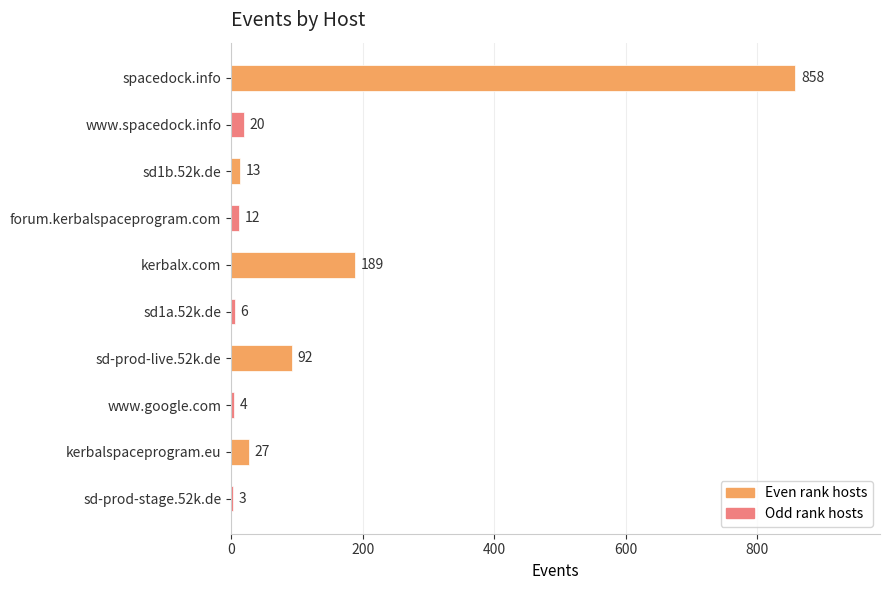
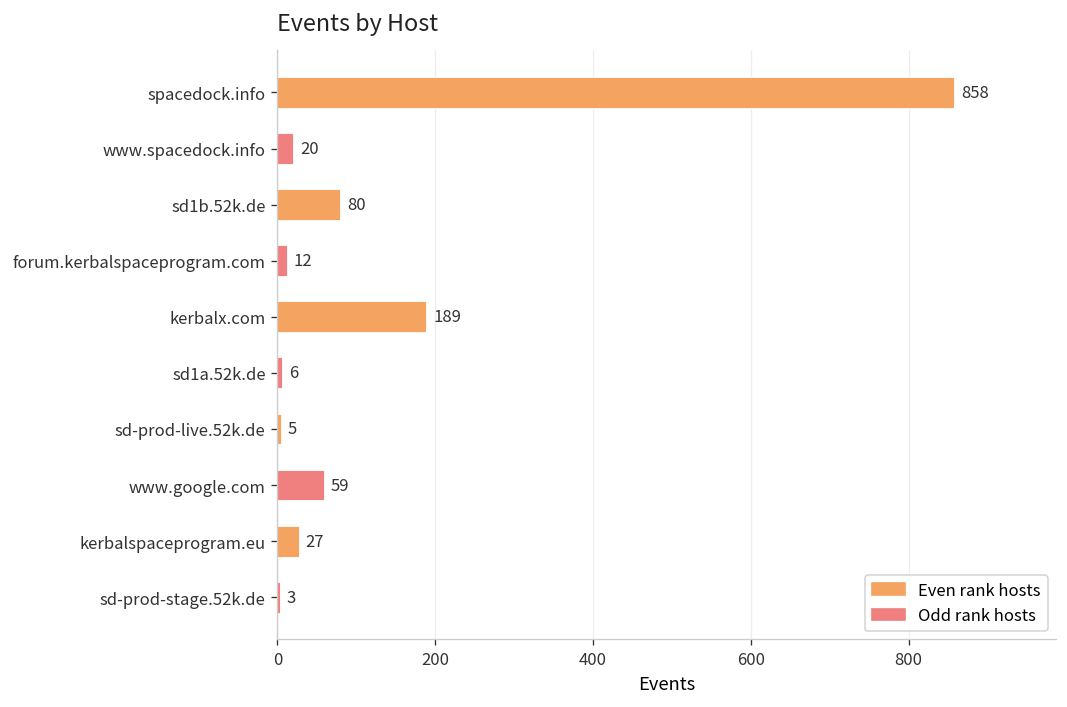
  {
    "spacedock.info": 858,
    "www.spacedock.info": 20,
-   "sd1b.52k.de": 13,
+   "sd1b.52k.de": 80,
    "forum.kerbalspaceprogram.com": 12,
    "kerbalx.com": 189,
    "sd1a.52k.de": 6,
-   "sd-prod-live.52k.de": 92,
-   "www.google.com": 4,
+   "sd-prod-live.52k.de": 5,
+   "www.google.com": 59,
    "kerbalspaceprogram.eu": 27,
    "sd-prod-stage.52k.de": 3
  }
